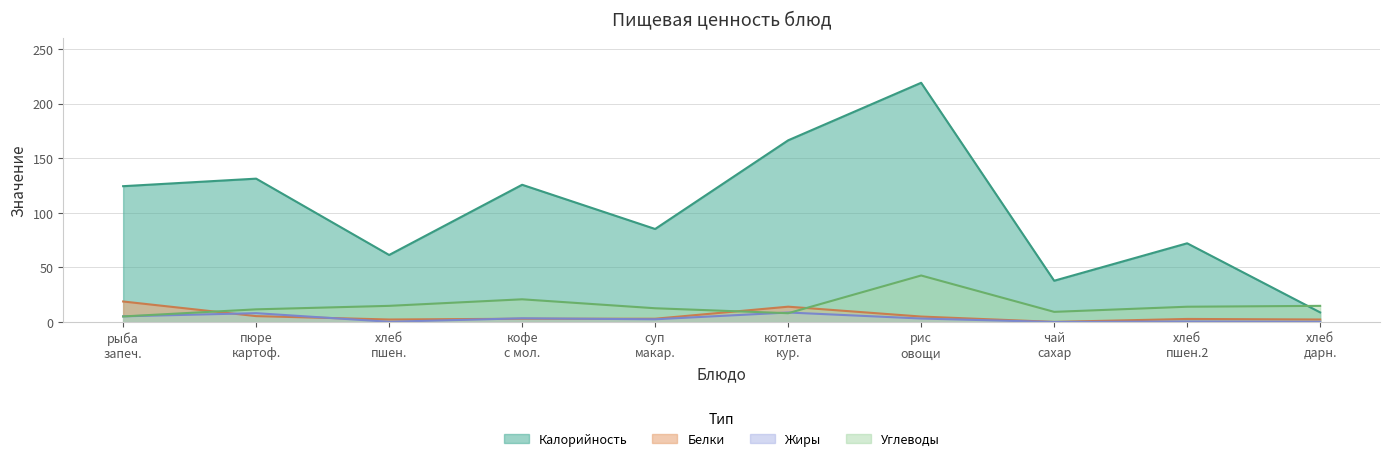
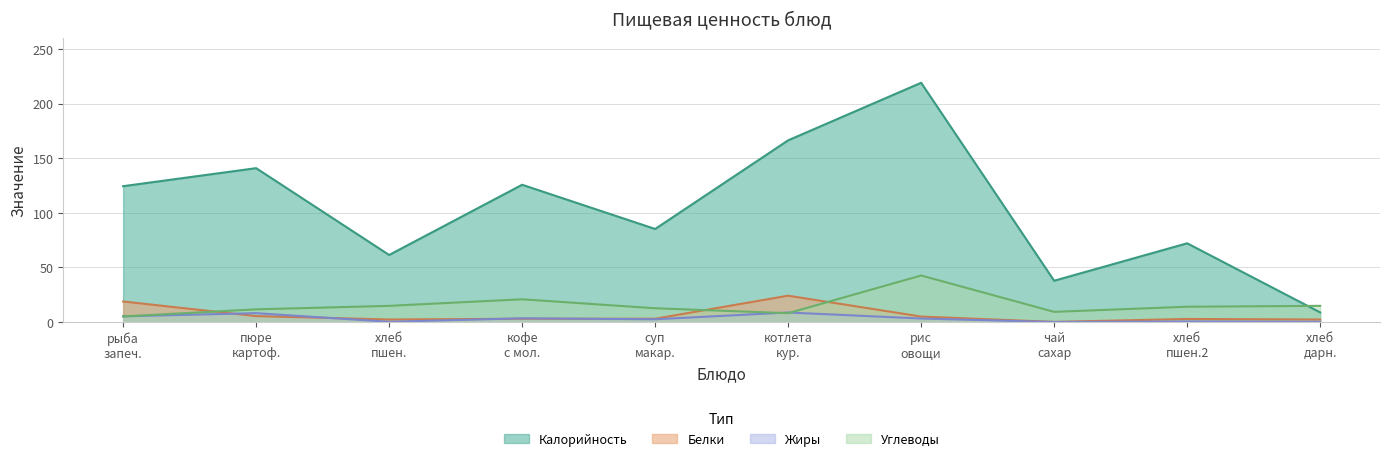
  {
    "Калорийность": {
      "рыба запеч.": 124,
-     "пюре картоф.": 131,
+     "пюре картоф.": 141,
      "хлеб пшен.": 61,
      "кофе с мол.": 126,
      "суп макар.": 85,
      "котлета кур.": 166,
      "рис овощи": 219,
      "чай сахар": 38,
      "хлеб пшен.2": 72,
      "хлеб дарн.": 9
    },
    "Белки": {
      "рыба запеч.": 19,
      "пюре картоф.": 5,
-     "котлета кур.": 14,
+     "котлета кур.": 24,
      "хлеб пшен.2": 3
    }
  }
